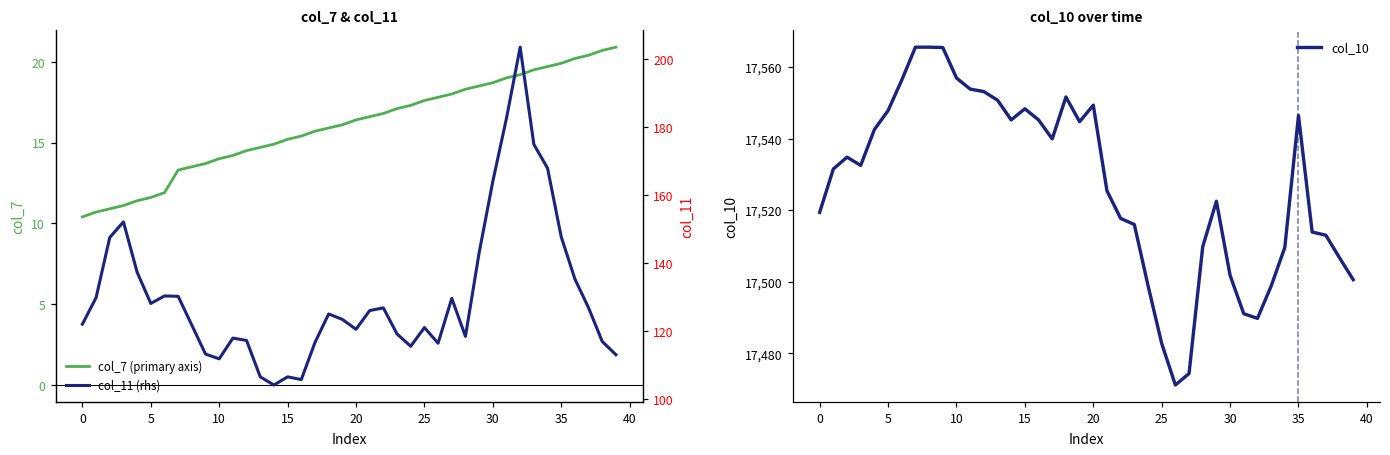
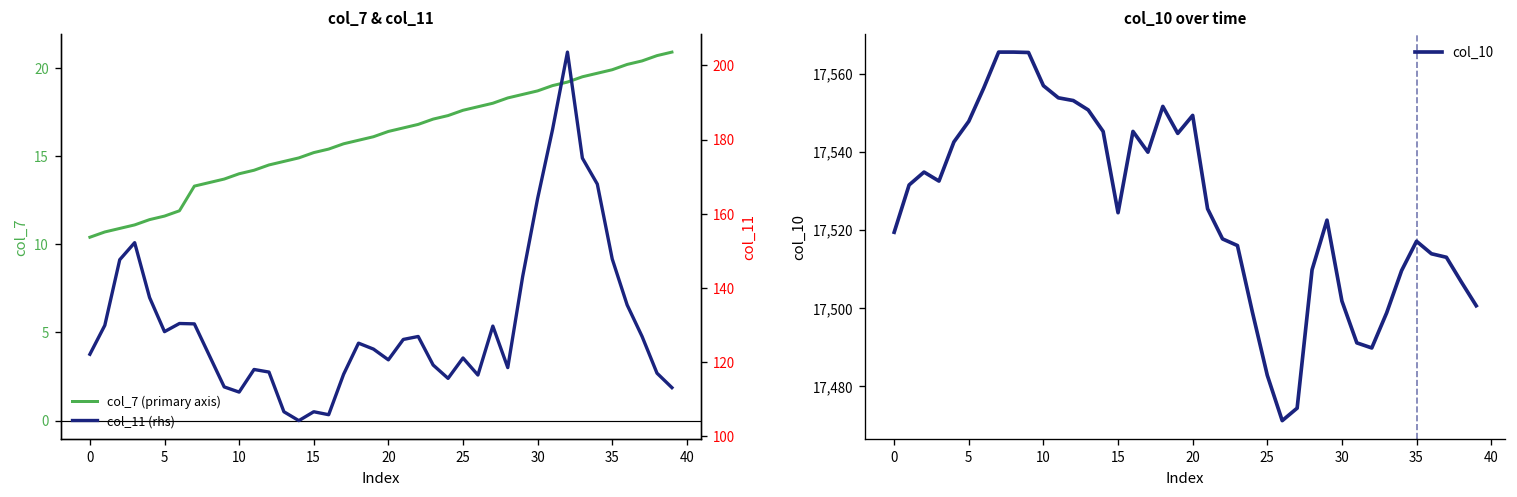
  {
    "col_10 over time": {
      "0": "17,519",
      "5": "17,548",
      "10": "17,557",
-     "15": "17,548",
+     "15": "17,524",
      "20": "17,549",
      "25": "17,483",
      "30": "17,502",
-     "35": "17,546"
+     "35": "17,517"
    }
  }
